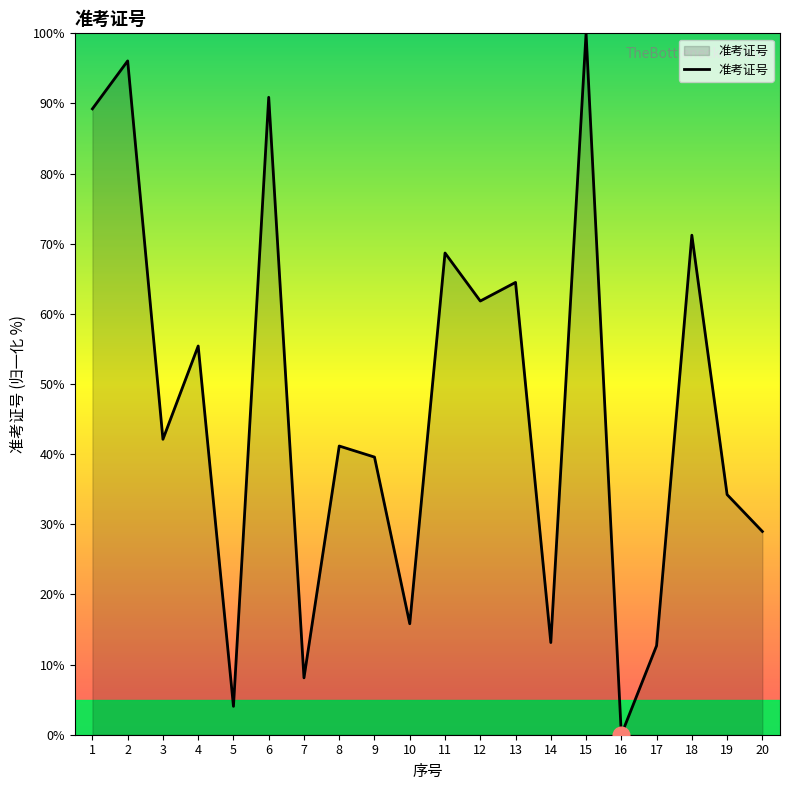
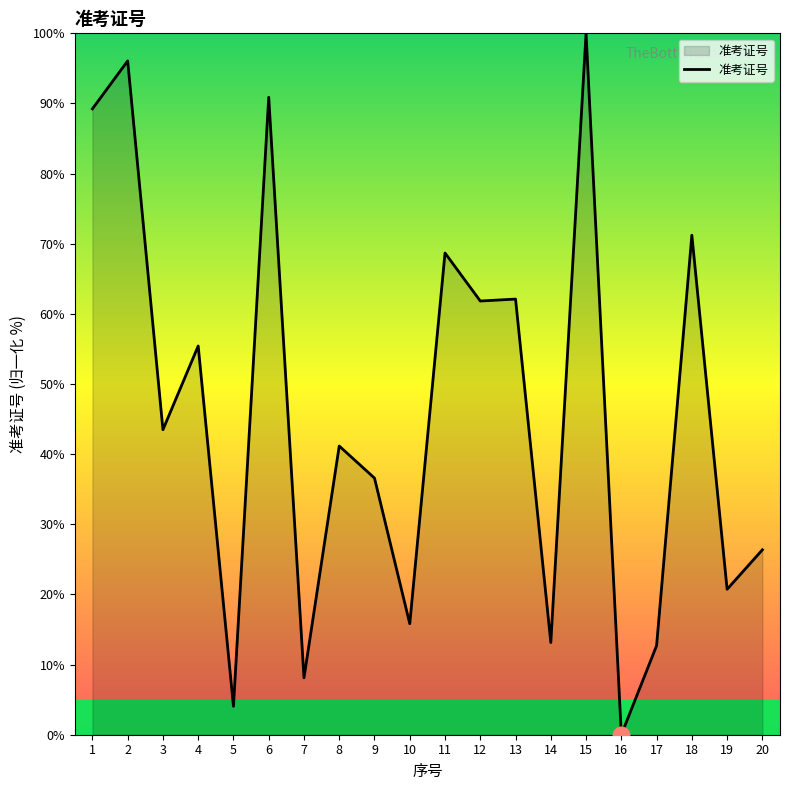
  {
    "准考证号": {
      "1": "89%",
      "2": "96%",
-     "3": "42%",
+     "3": "43%",
      "4": "55%",
      "6": "91%",
      "7": "8%",
      "8": "41%",
-     "9": "40%",
+     "9": "37%",
      "10": "16%",
      "11": "69%",
      "12": "62%",
-     "13": "64%",
+     "13": "62%",
      "14": "13%",
      "15": "100%",
      "17": "13%",
      "18": "71%",
-     "19": "34%",
-     "20": "29%"
+     "19": "21%",
+     "20": "26%"
    }
  }
